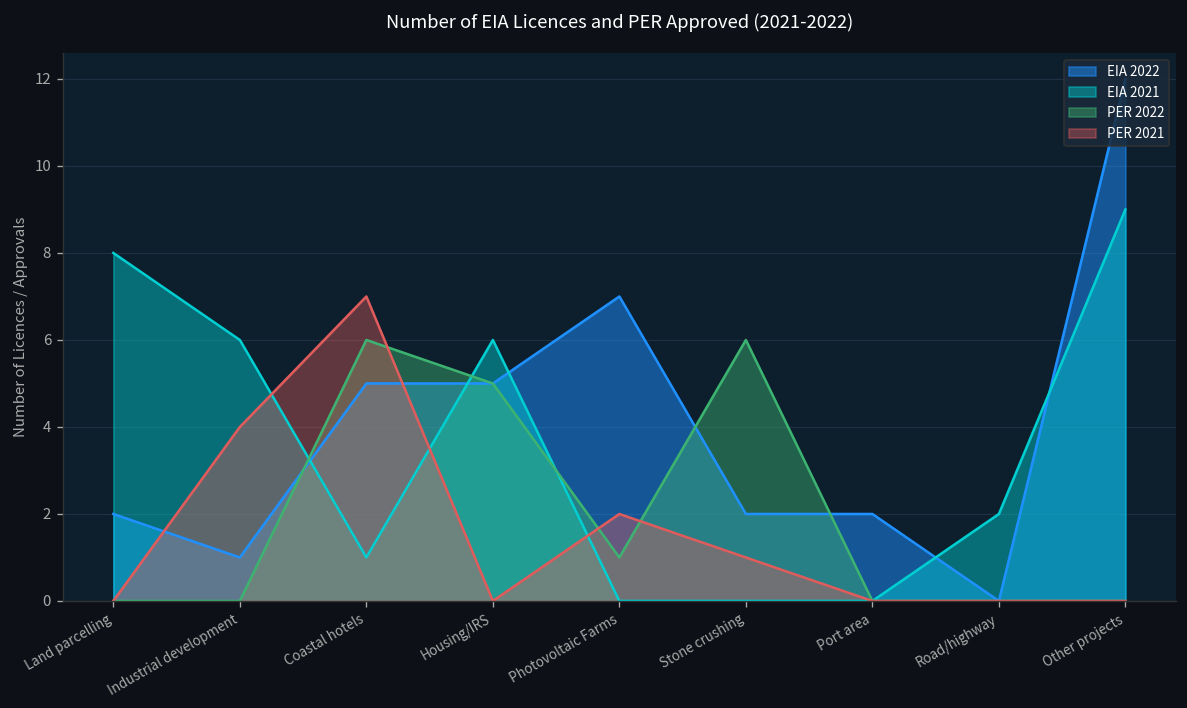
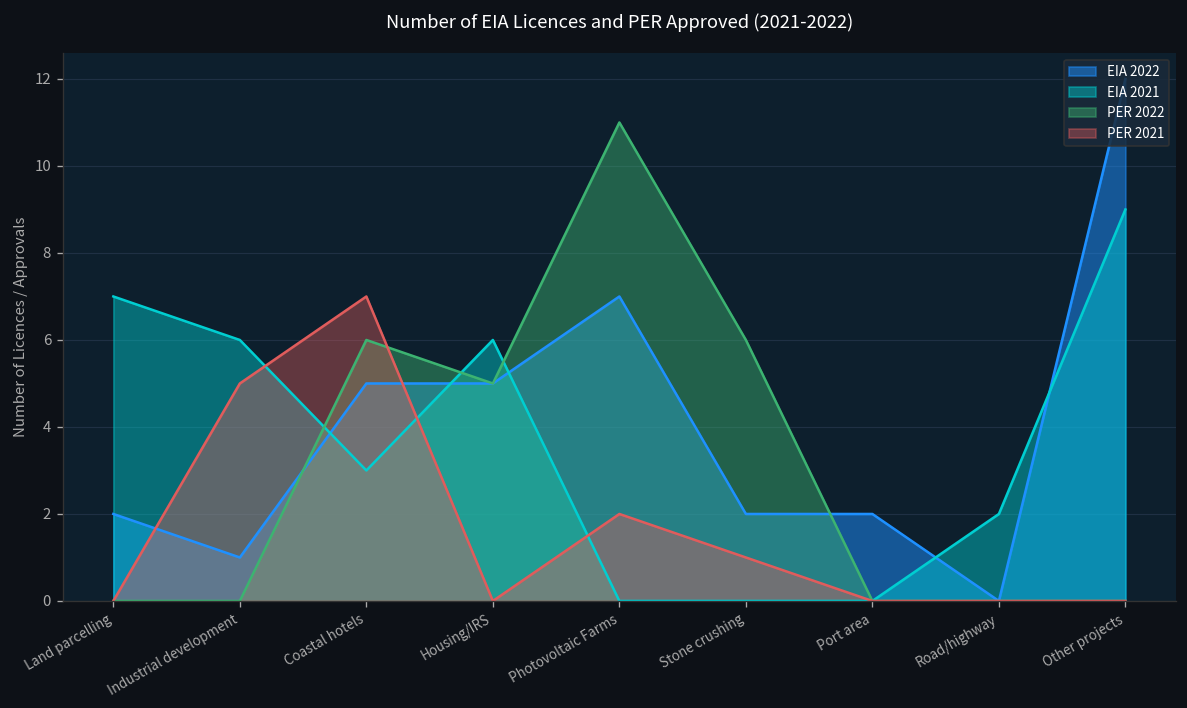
  {
    "EIA 2022": {
      "Land parcelling": 2,
      "Industrial development": 1,
      "Coastal hotels": 5,
      "Photovoltaic Farms": 7,
      "Stone crushing": 2,
      "Port area": 2
    },
    "EIA 2021": {
-     "Land parcelling": 8,
+     "Land parcelling": 7,
      "Industrial development": 6,
-     "Coastal hotels": 1,
+     "Coastal hotels": 3,
      "Housing/IRS": 6,
      "Photovoltaic Farms": 0,
      "Stone crushing": 0,
      "Road/highway": 2,
      "Other projects": 9
    },
    "PER 2022": {
      "Industrial development": 0,
      "Coastal hotels": 6,
-     "Photovoltaic Farms": 1,
+     "Photovoltaic Farms": 11,
      "Stone crushing": 6
    },
    "PER 2021": {
-     "Industrial development": 4,
+     "Industrial development": 5,
      "Coastal hotels": 7,
      "Housing/IRS": 0,
      "Photovoltaic Farms": 2,
      "Stone crushing": 1
    }
  }
